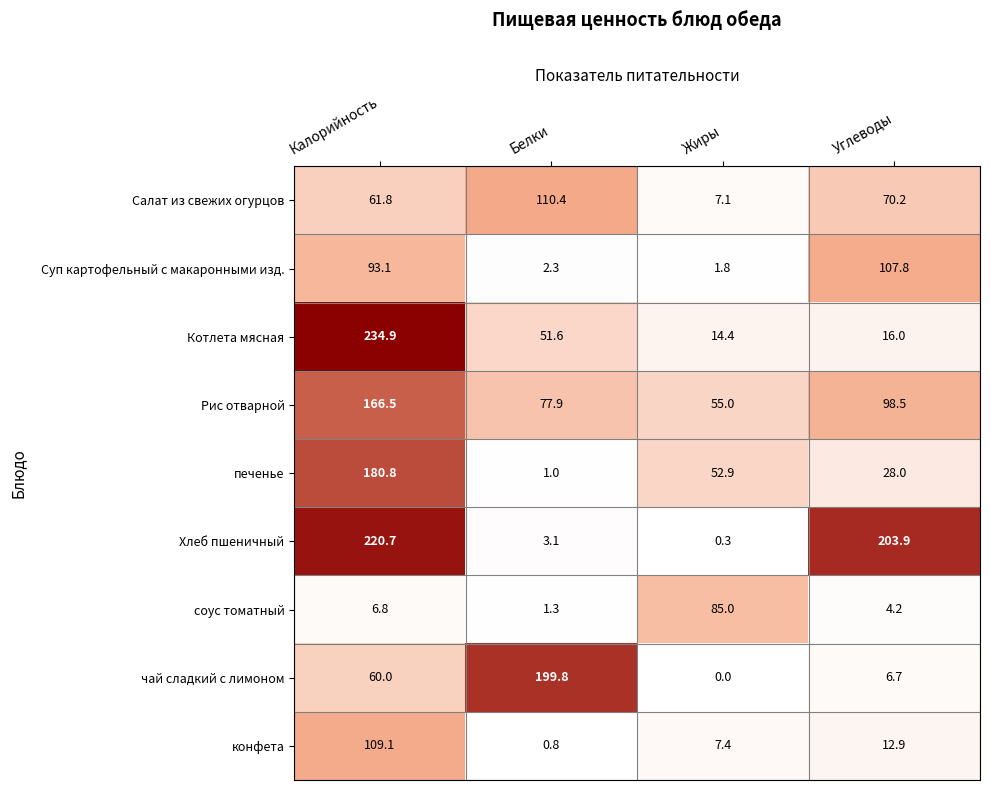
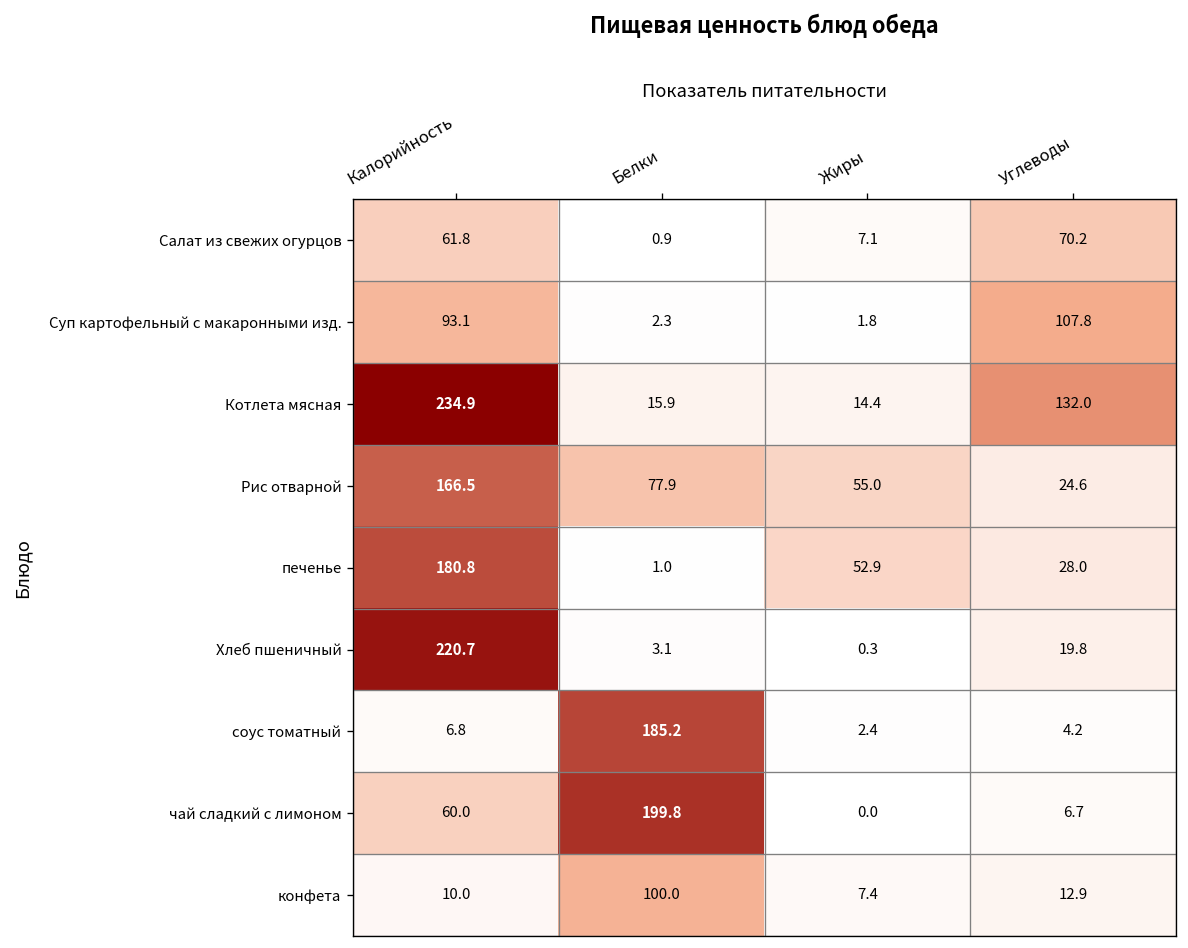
  {
    "Салат из свежих огурцов": {
      "Калорийность": 61.8,
-     "Белки": 110.4,
+     "Белки": 0.9,
      "Жиры": 7.1,
      "Углеводы": 70.2
    },
    "Суп картофельный с макаронными изд.": {
      "Калорийность": 93.1,
      "Белки": 2.3,
      "Жиры": 1.8,
      "Углеводы": 107.8
    },
    "Котлета мясная": {
      "Калорийность": 234.9,
-     "Белки": 51.6,
+     "Белки": 15.9,
      "Жиры": 14.4,
-     "Углеводы": 16.0
+     "Углеводы": 132.0
    },
    "Рис отварной": {
      "Калорийность": 166.5,
      "Белки": 77.9,
      "Жиры": 55.0,
-     "Углеводы": 98.5
+     "Углеводы": 24.6
    },
    "печенье": {
      "Калорийность": 180.8,
      "Белки": 1.0,
      "Жиры": 52.9,
      "Углеводы": 28.0
    },
    "Хлеб пшеничный": {
      "Калорийность": 220.7,
      "Белки": 3.1,
      "Жиры": 0.3,
-     "Углеводы": 203.9
+     "Углеводы": 19.8
    },
    "соус томатный": {
      "Калорийность": 6.8,
-     "Белки": 1.3,
-     "Жиры": 85.0,
+     "Белки": 185.2,
+     "Жиры": 2.4,
      "Углеводы": 4.2
    },
    "чай сладкий с лимоном": {
      "Калорийность": 60.0,
      "Белки": 199.8,
      "Жиры": 0.0,
      "Углеводы": 6.7
    },
    "конфета": {
-     "Калорийность": 109.1,
-     "Белки": 0.8,
+     "Калорийность": 10.0,
+     "Белки": 100.0,
      "Жиры": 7.4,
      "Углеводы": 12.9
    }
  }
